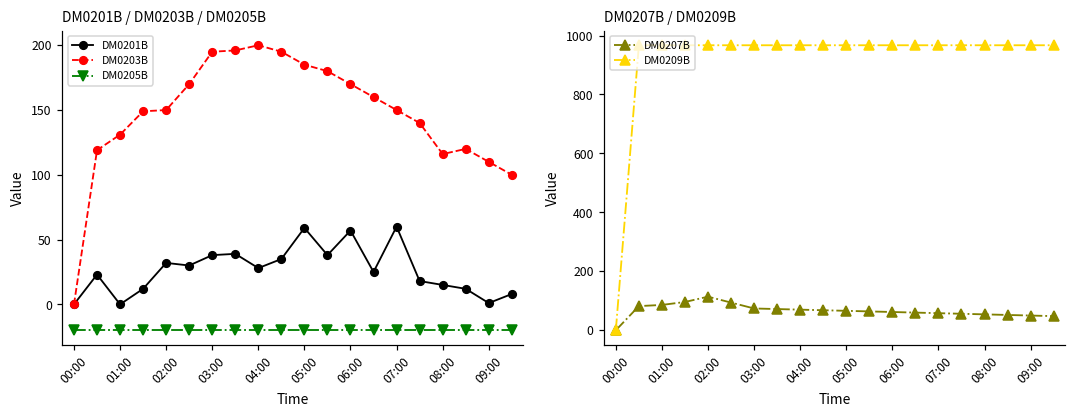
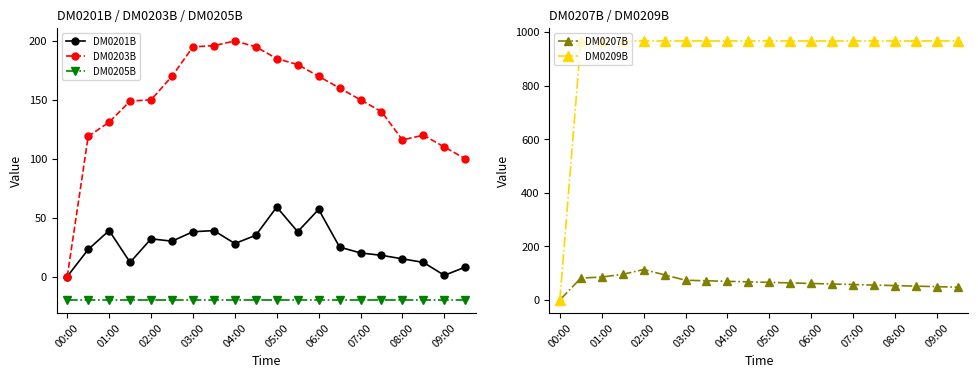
  {
    "DM0201B / DM0203B / DM0205B": {
      "DM0201B": {
-       "01:00": 0,
+       "01:00": 39,
        "02:00": 32,
        "03:00": 38,
        "04:00": 28,
        "05:00": 59,
        "06:00": 57,
-       "07:00": 60,
+       "07:00": 20,
        "08:00": 15,
        "09:00": 1
      },
      "DM0203B": {
        "01:00": 131,
        "02:00": 150,
        "03:00": 195,
        "04:00": 200,
        "05:00": 185,
        "06:00": 170,
        "07:00": 150,
        "08:00": 116,
        "09:00": 110
      },
      "DM0205B": {
        "00:00": -20,
        "01:00": -20,
        "02:00": -20,
        "03:00": -20,
        "04:00": -20,
        "05:00": -20,
        "06:00": -20,
        "07:00": -20,
        "08:00": -20,
        "09:00": -20
      }
    },
    "DM0207B / DM0209B": {
      "DM0207B": {
        "01:00": 90,
        "02:00": 110,
        "03:00": 70,
        "04:00": 70,
        "05:00": 70,
        "06:00": 60,
        "07:00": 60,
        "08:00": 50,
        "09:00": 50
      },
      "DM0209B": {
        "02:00": 970,
        "03:00": 970,
        "04:00": 970,
        "05:00": 970,
        "06:00": 970,
        "07:00": 970,
        "08:00": 970,
        "09:00": 970
      }
    }
  }
